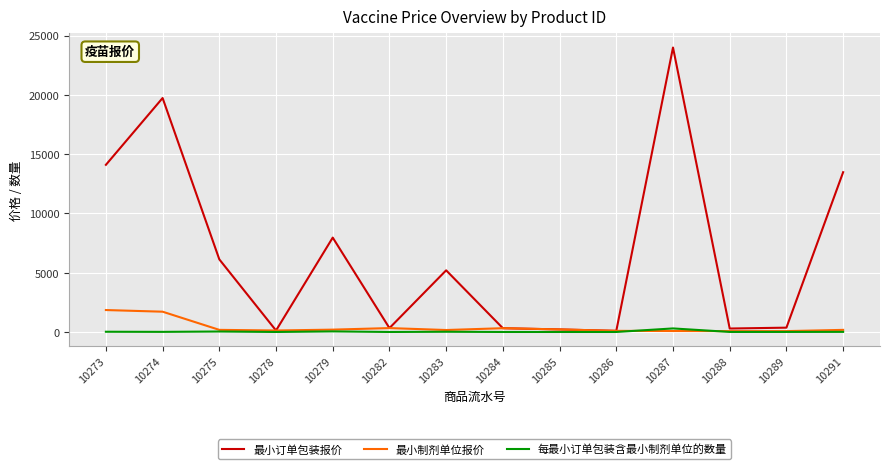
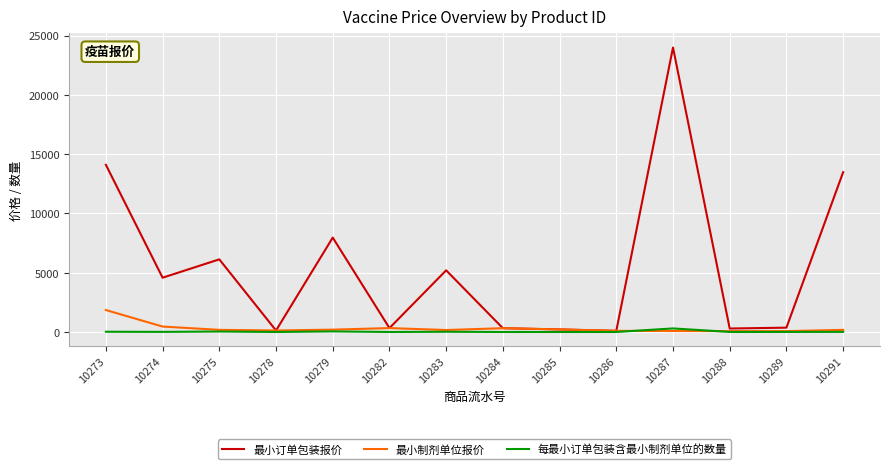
  {
    "最小订单包装报价": {
      "10273": 14100,
-     "10274": 19700,
+     "10274": 4600,
      "10275": 6100,
      "10279": 8000,
      "10283": 5200,
      "10287": 24000,
      "10288": 300,
      "10289": 400,
      "10291": 13500
    },
    "最小制剂单位报价": {
      "10273": 1900,
-     "10274": 1700,
+     "10274": 500,
      "10287": 100
    },
    "每最小订单包装含最小制剂单位的数量": {
      "10273": 0,
      "10274": 0,
      "10282": 0,
      "10284": 0,
      "10285": 0,
      "10287": 300
    }
  }
